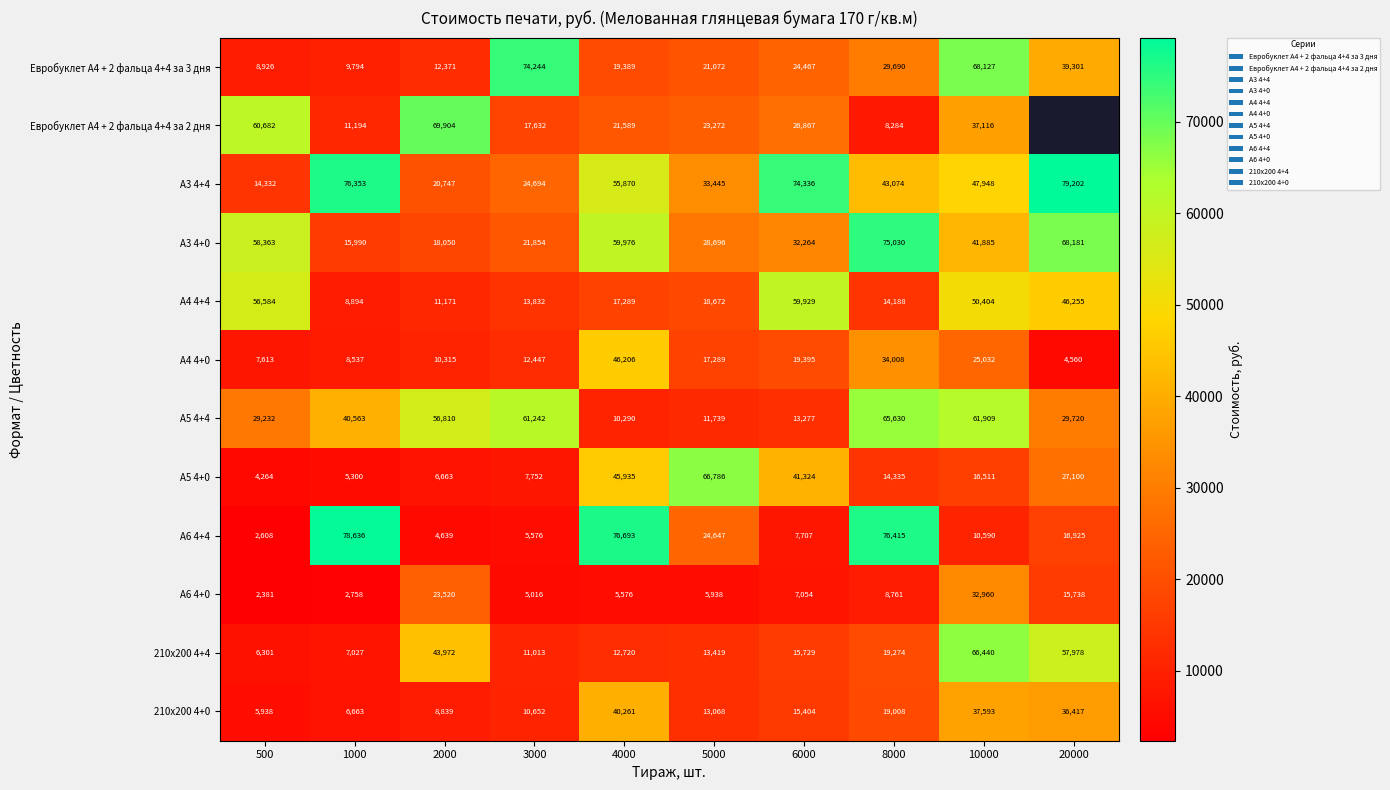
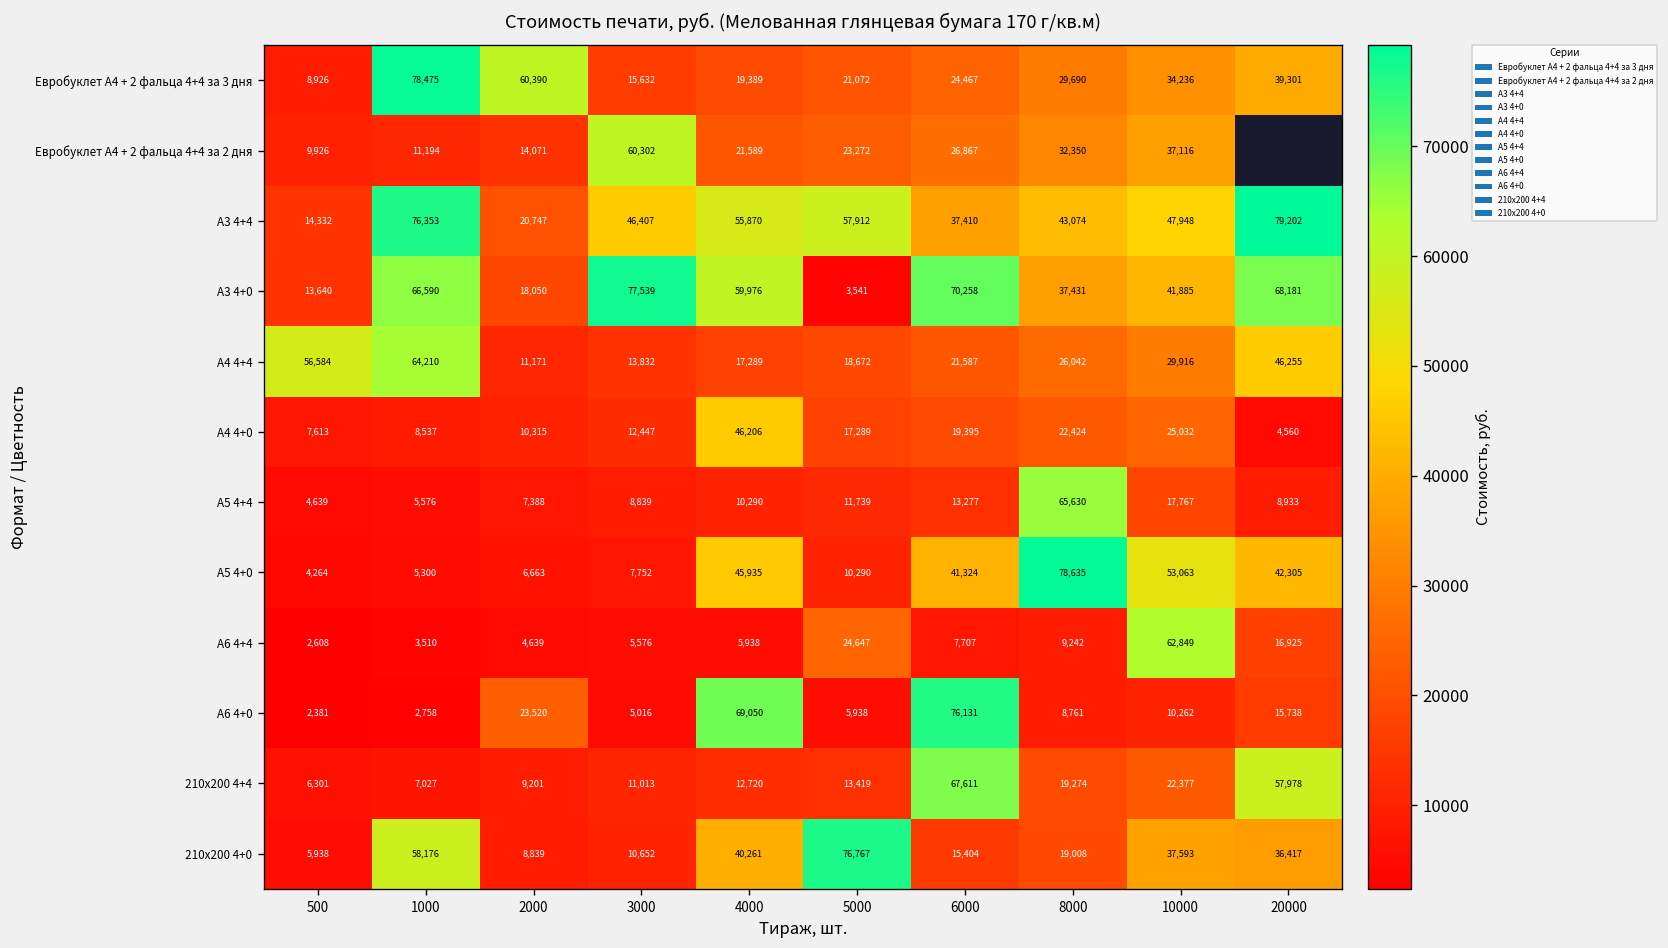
  {
    "Евробуклет А4 + 2 фальца 4+4 за 3 дня": {
      "500": "8,926",
-     "1000": "9,794",
-     "2000": "12,371",
-     "3000": "74,244",
+     "1000": "78,475",
+     "2000": "60,390",
+     "3000": "15,632",
      "4000": "19,389",
      "5000": "21,072",
      "6000": "24,467",
      "8000": "29,690",
-     "10000": "68,127",
+     "10000": "34,236",
      "20000": "39,301"
    },
    "Евробуклет А4 + 2 фальца 4+4 за 2 дня": {
-     "500": "60,682",
+     "500": "9,926",
      "1000": "11,194",
-     "2000": "69,904",
-     "3000": "17,632",
+     "2000": "14,071",
+     "3000": "60,302",
      "4000": "21,589",
      "5000": "23,272",
      "6000": "26,867",
-     "8000": "8,284",
+     "8000": "32,350",
      "10000": "37,116"
    },
    "А3 4+4": {
      "500": "14,332",
      "1000": "76,353",
      "2000": "20,747",
-     "3000": "24,694",
+     "3000": "46,407",
      "4000": "55,870",
-     "5000": "33,445",
-     "6000": "74,336",
+     "5000": "57,912",
+     "6000": "37,410",
      "8000": "43,074",
      "10000": "47,948",
      "20000": "79,202"
    },
    "А3 4+0": {
-     "500": "58,363",
-     "1000": "15,990",
+     "500": "13,640",
+     "1000": "66,590",
      "2000": "18,050",
-     "3000": "21,854",
+     "3000": "77,539",
      "4000": "59,976",
-     "5000": "28,696",
-     "6000": "32,264",
-     "8000": "75,030",
+     "5000": "3,541",
+     "6000": "70,258",
+     "8000": "37,431",
      "10000": "41,885",
      "20000": "68,181"
    },
    "А4 4+4": {
      "500": "56,584",
-     "1000": "8,894",
+     "1000": "64,210",
      "2000": "11,171",
      "3000": "13,832",
      "4000": "17,289",
      "5000": "18,672",
-     "6000": "59,929",
-     "8000": "14,188",
-     "10000": "50,404",
+     "6000": "21,587",
+     "8000": "26,042",
+     "10000": "29,916",
      "20000": "46,255"
    },
    "А4 4+0": {
      "500": "7,613",
      "1000": "8,537",
      "2000": "10,315",
      "3000": "12,447",
      "4000": "46,206",
      "5000": "17,289",
      "6000": "19,395",
-     "8000": "34,008",
+     "8000": "22,424",
      "10000": "25,032",
      "20000": "4,560"
    },
    "А5 4+4": {
-     "500": "29,232",
-     "1000": "40,563",
-     "2000": "56,810",
-     "3000": "61,242",
+     "500": "4,639",
+     "1000": "5,576",
+     "2000": "7,388",
+     "3000": "8,839",
      "4000": "10,290",
      "5000": "11,739",
      "6000": "13,277",
      "8000": "65,630",
-     "10000": "61,909",
-     "20000": "29,720"
+     "10000": "17,767",
+     "20000": "8,933"
    },
    "А5 4+0": {
      "500": "4,264",
      "1000": "5,300",
      "2000": "6,663",
      "3000": "7,752",
      "4000": "45,935",
-     "5000": "66,786",
+     "5000": "10,290",
      "6000": "41,324",
-     "8000": "14,335",
-     "10000": "16,511",
-     "20000": "27,100"
+     "8000": "78,635",
+     "10000": "53,063",
+     "20000": "42,305"
    },
    "А6 4+4": {
      "500": "2,608",
-     "1000": "78,636",
+     "1000": "3,510",
      "2000": "4,639",
      "3000": "5,576",
-     "4000": "76,693",
+     "4000": "5,938",
      "5000": "24,647",
      "6000": "7,707",
-     "8000": "76,415",
-     "10000": "10,590",
+     "8000": "9,242",
+     "10000": "62,849",
      "20000": "16,925"
    },
    "А6 4+0": {
      "500": "2,381",
      "1000": "2,758",
      "2000": "23,520",
      "3000": "5,016",
-     "4000": "5,576",
+     "4000": "69,050",
      "5000": "5,938",
-     "6000": "7,054",
+     "6000": "76,131",
      "8000": "8,761",
-     "10000": "32,960",
+     "10000": "10,262",
      "20000": "15,738"
    },
    "210х200 4+4": {
      "500": "6,301",
      "1000": "7,027",
-     "2000": "43,972",
+     "2000": "9,201",
      "3000": "11,013",
      "4000": "12,720",
      "5000": "13,419",
-     "6000": "15,729",
+     "6000": "67,611",
      "8000": "19,274",
-     "10000": "66,440",
+     "10000": "22,377",
      "20000": "57,978"
    },
    "210х200 4+0": {
      "500": "5,938",
-     "1000": "6,663",
+     "1000": "58,176",
      "2000": "8,839",
      "3000": "10,652",
      "4000": "40,261",
-     "5000": "13,068",
+     "5000": "76,767",
      "6000": "15,404",
      "8000": "19,008",
      "10000": "37,593",
      "20000": "36,417"
    }
  }
